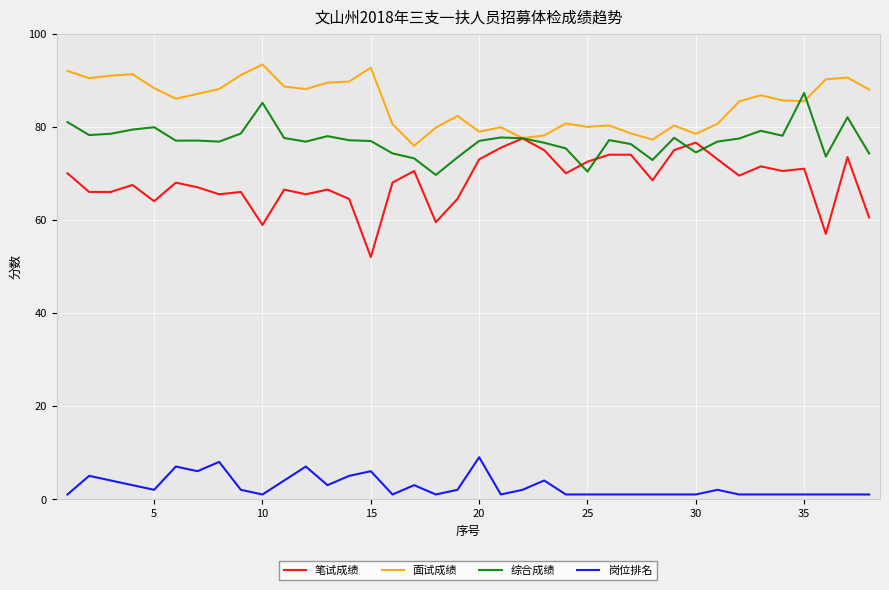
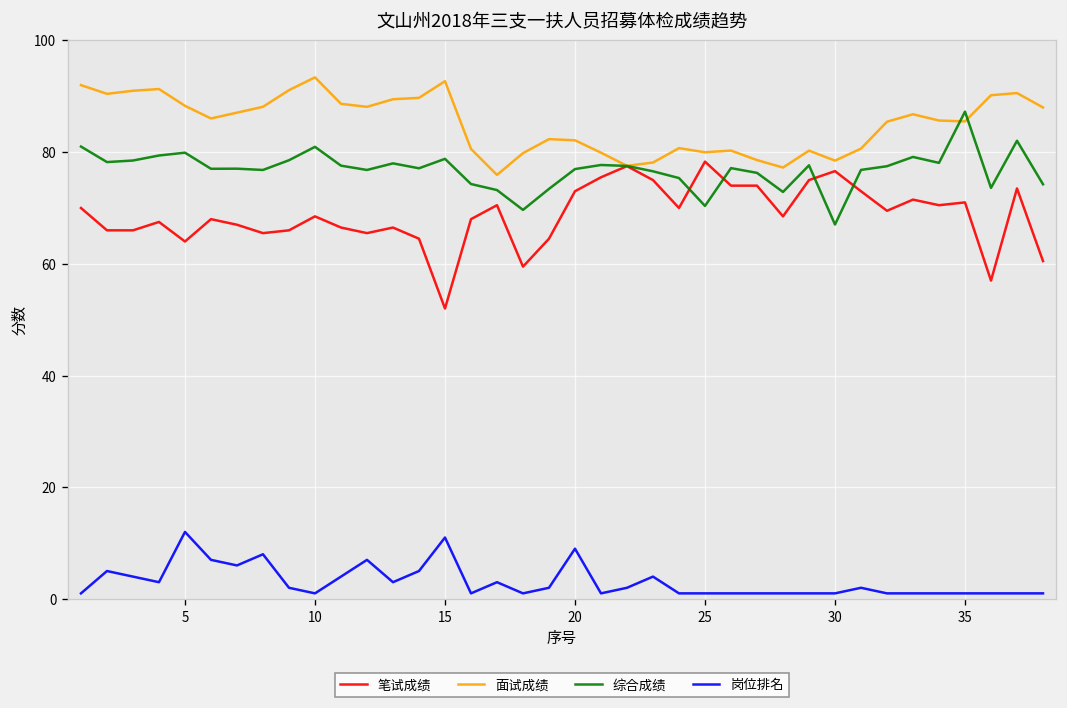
  {
    "笔试成绩": {
      "5": 64,
-     "10": 59,
+     "10": 69,
      "15": 52,
      "20": 73,
-     "25": 73,
+     "25": 78,
      "30": 77,
      "35": 71
    },
    "面试成绩": {
      "5": 88,
      "10": 93,
      "15": 93,
-     "20": 79,
+     "20": 82,
      "25": 80,
      "30": 78,
      "35": 86
    },
    "综合成绩": {
      "5": 80,
-     "10": 85,
-     "15": 77,
+     "10": 81,
+     "15": 79,
      "20": 77,
      "25": 70,
-     "30": 74,
+     "30": 67,
      "35": 87
    },
    "岗位排名": {
-     "5": 2,
+     "5": 12,
      "10": 1,
-     "15": 6,
+     "15": 11,
      "20": 9,
      "25": 1,
      "30": 1,
      "35": 1
    }
  }
